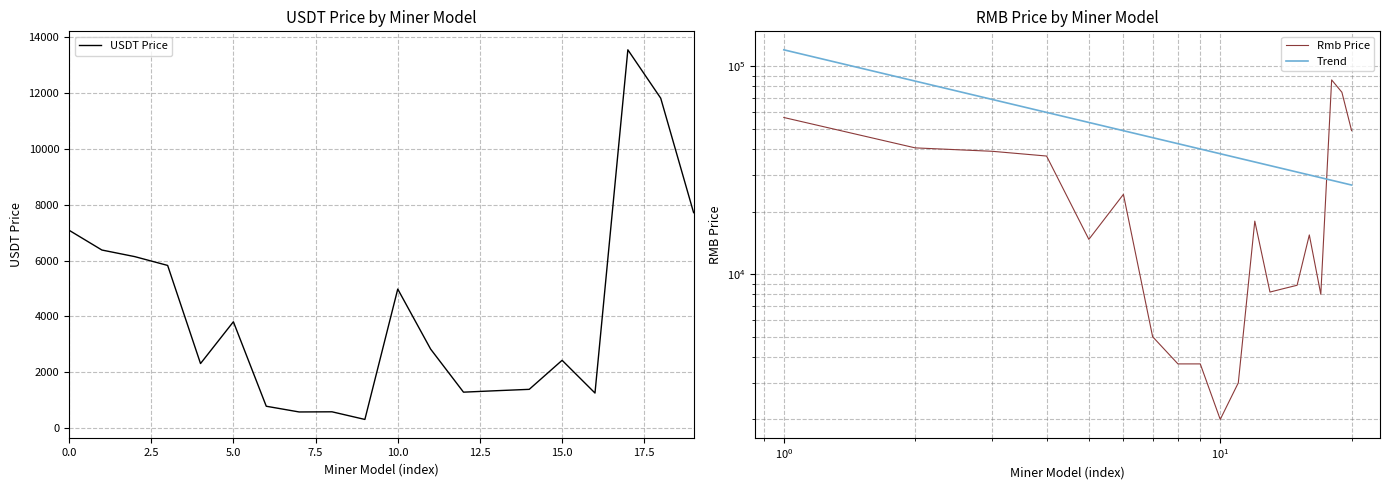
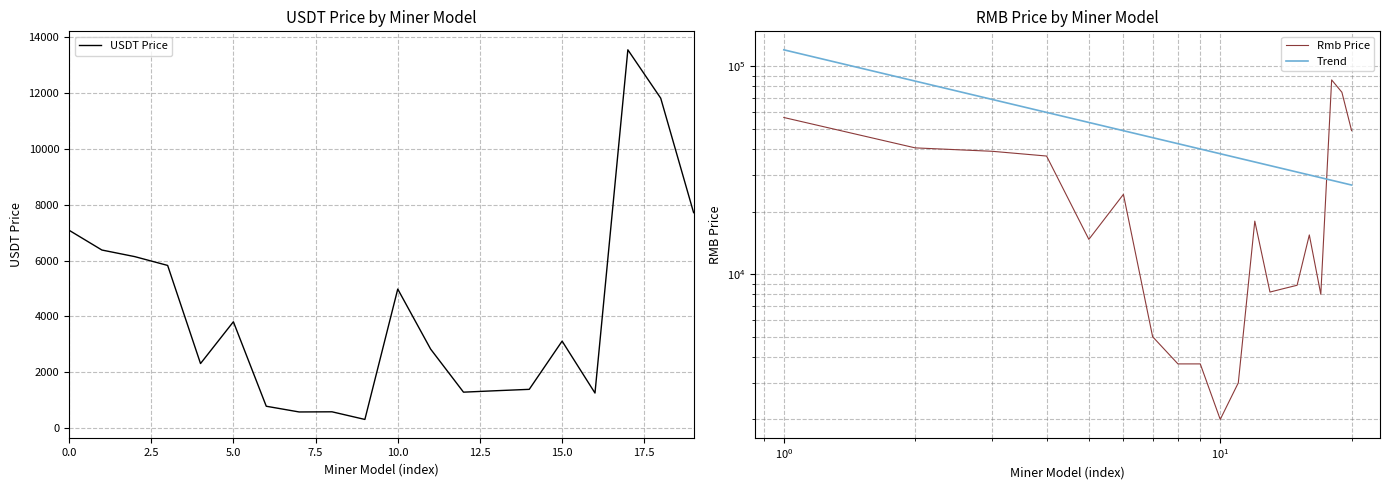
  {
    "USDT Price by Miner Model": {
      "0.0": 7100,
      "5.0": 3800,
      "10.0": 5000,
-     "15.0": 2400
+     "15.0": 3100
    },
    "RMB Price by Miner Model": {
      "Rmb Price": {
        "10^0": 57000,
        "10^1": 2000
      },
      "Trend": {
        "10^0": 120000,
        "10^1": 38000
      }
    }
  }
